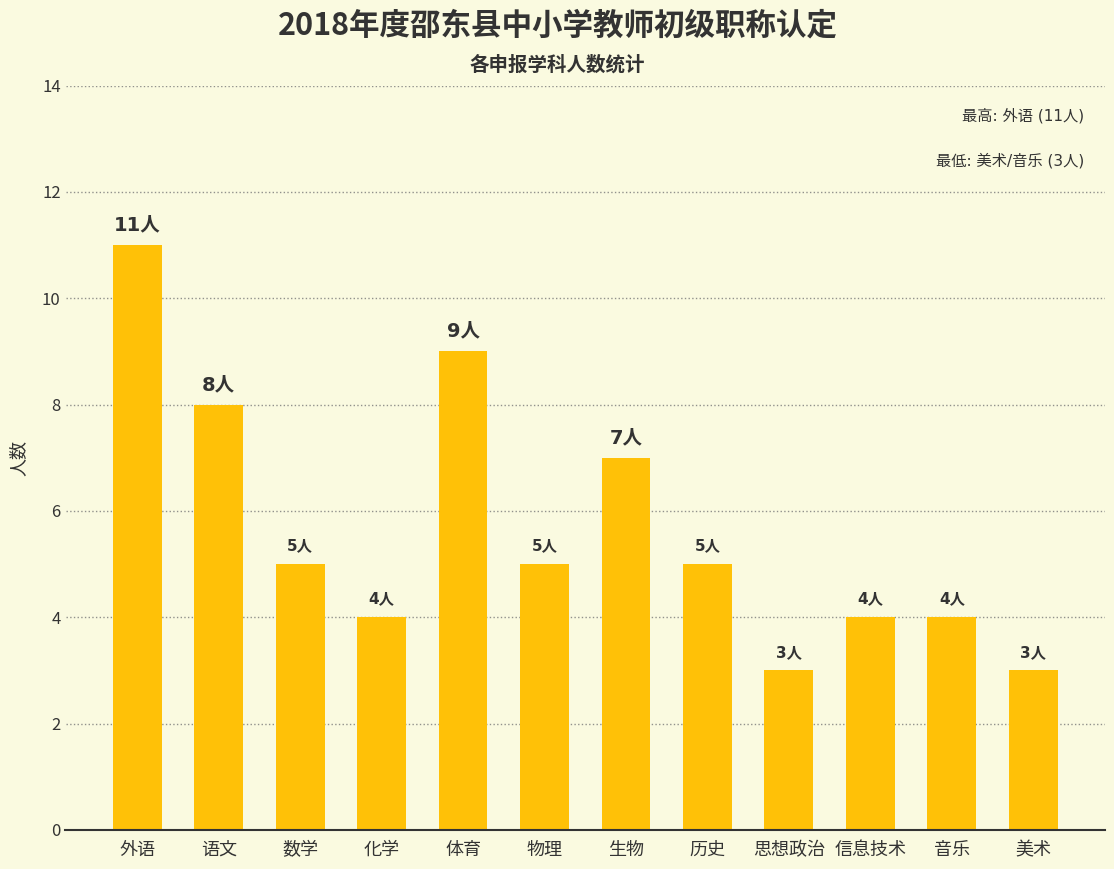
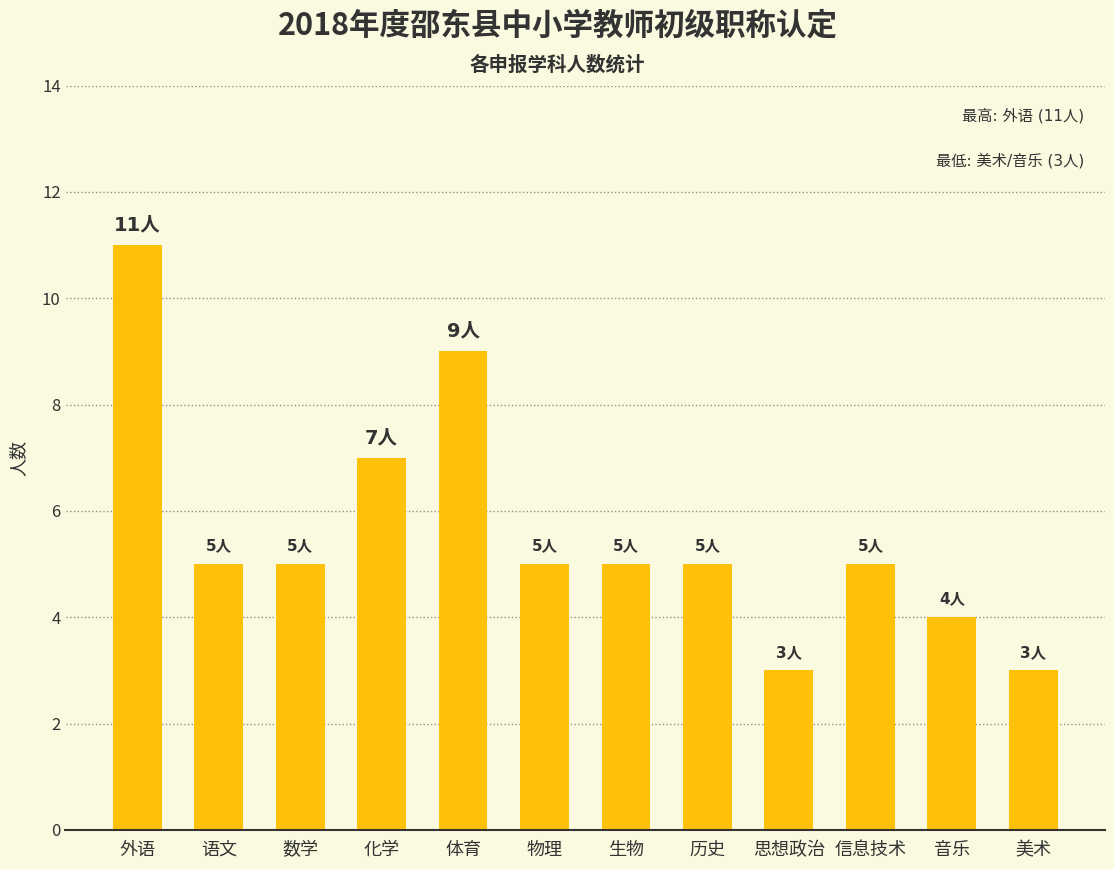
  {
    "外语": "11人",
-   "语文": "8人",
+   "语文": "5人",
    "数学": "5人",
-   "化学": "4人",
+   "化学": "7人",
    "体育": "9人",
    "物理": "5人",
-   "生物": "7人",
+   "生物": "5人",
    "历史": "5人",
    "思想政治": "3人",
-   "信息技术": "4人",
+   "信息技术": "5人",
    "音乐": "4人",
    "美术": "3人"
  }
